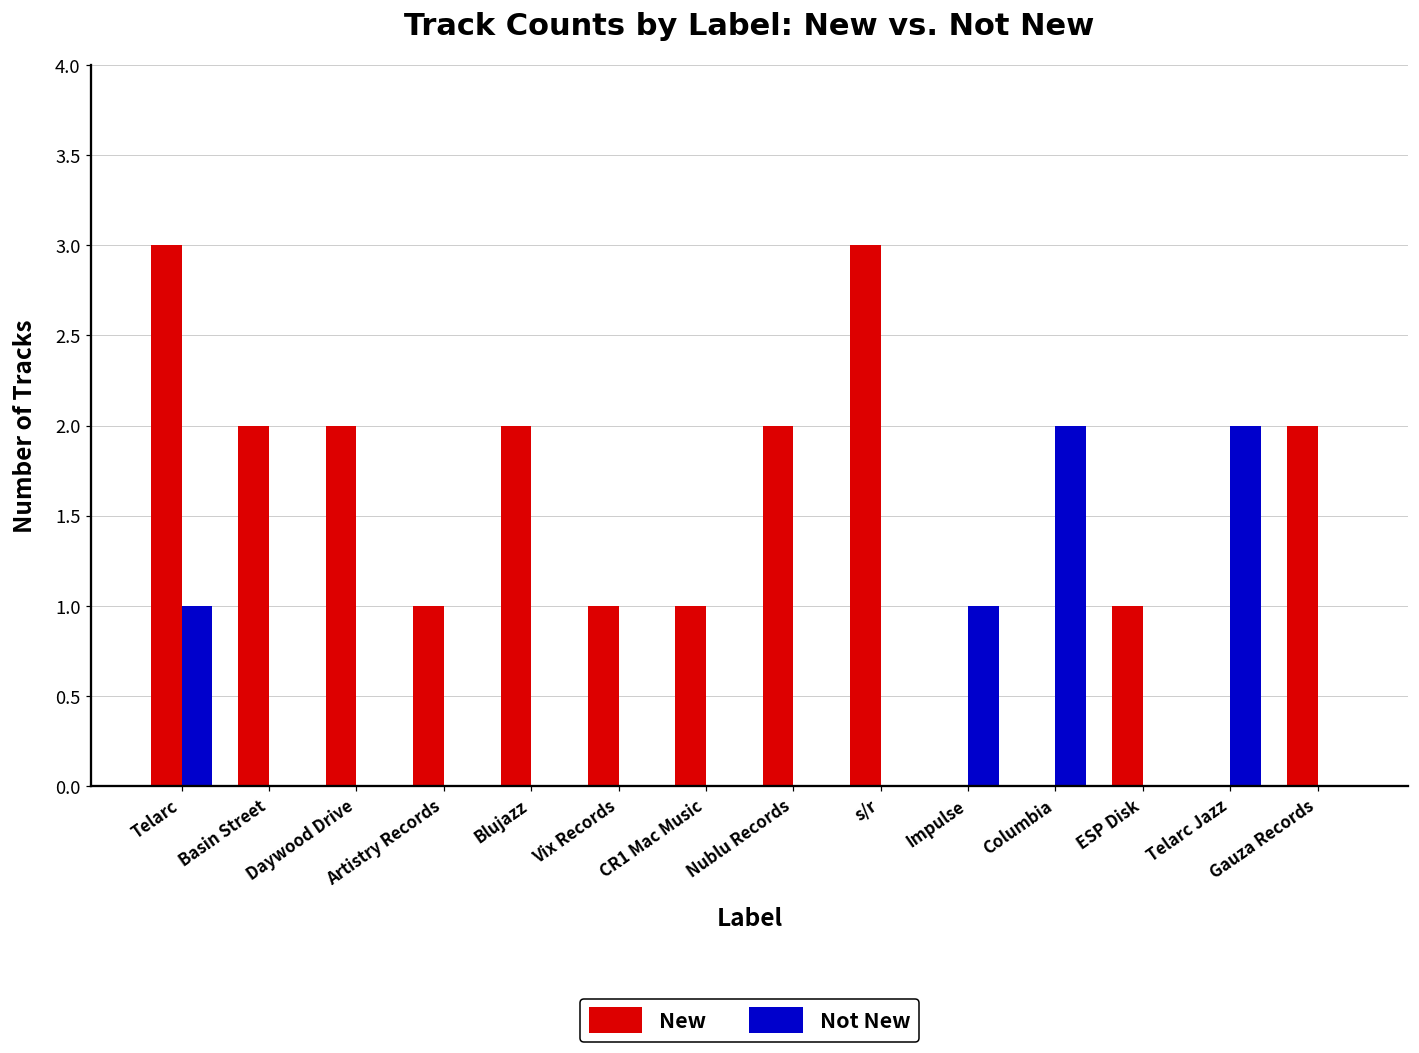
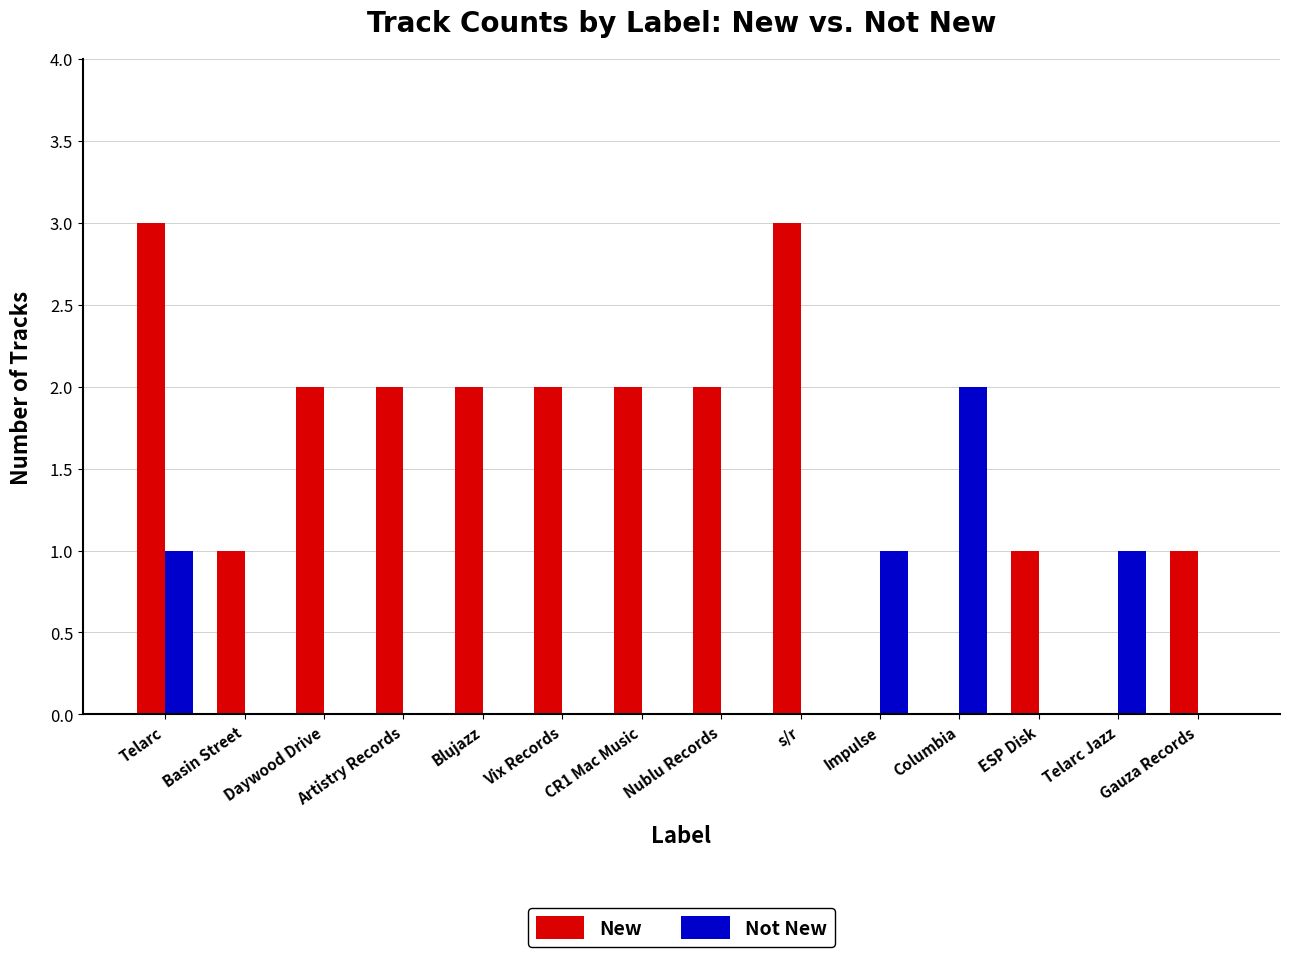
  {
    "New": {
      "Telarc": 3,
-     "Basin Street": 2,
+     "Basin Street": 1,
      "Daywood Drive": 2,
-     "Artistry Records": 1,
+     "Artistry Records": 2,
      "Blujazz": 2,
-     "Vix Records": 1,
-     "CR1 Mac Music": 1,
+     "Vix Records": 2,
+     "CR1 Mac Music": 2,
      "Nublu Records": 2,
      "s/r": 3,
      "Impulse": 0,
      "Columbia": 0,
      "ESP Disk": 1,
      "Telarc Jazz": 0,
-     "Gauza Records": 2
+     "Gauza Records": 1
    },
    "Not New": {
      "Telarc": 1,
      "Basin Street": 0,
      "Daywood Drive": 0,
      "Artistry Records": 0,
      "Blujazz": 0,
      "Vix Records": 0,
      "CR1 Mac Music": 0,
      "Nublu Records": 0,
      "s/r": 0,
      "Impulse": 1,
      "Columbia": 2,
      "ESP Disk": 0,
-     "Telarc Jazz": 2,
+     "Telarc Jazz": 1,
      "Gauza Records": 0
    }
  }
